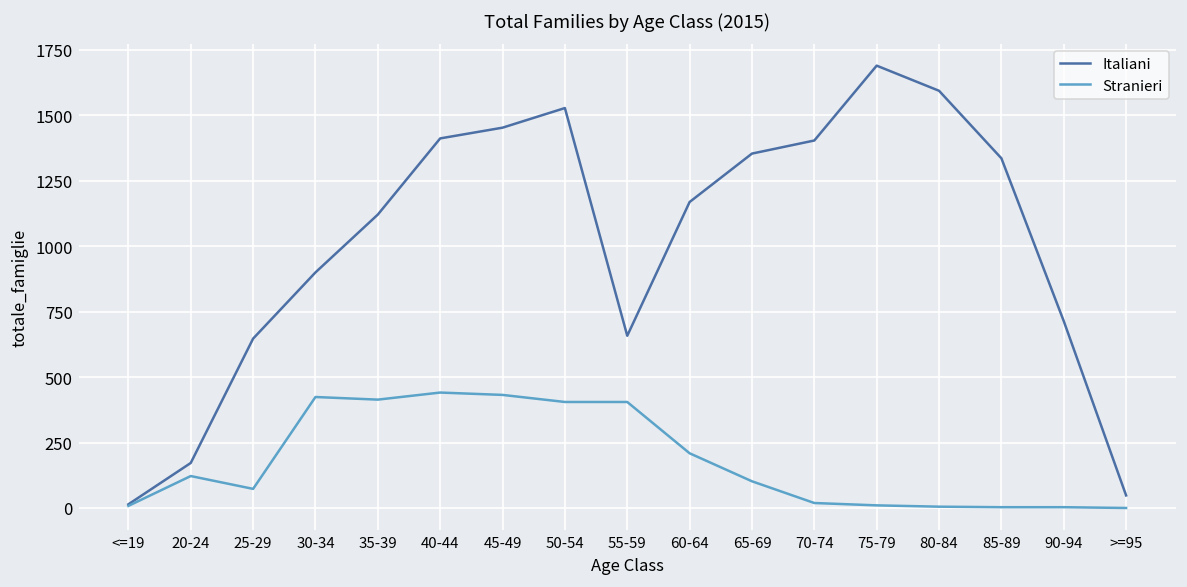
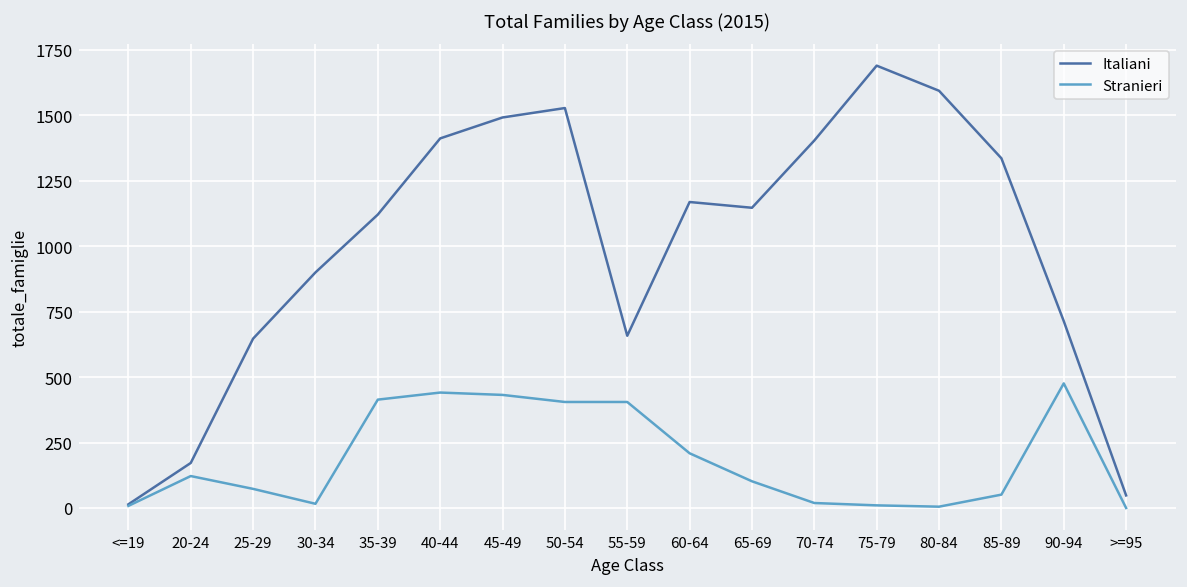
  {
    "Italiani": {
      "20-24": 170,
      "25-29": 650,
      "30-34": 900,
      "35-39": 1120,
      "40-44": 1410,
-     "45-49": 1450,
+     "45-49": 1490,
      "50-54": 1530,
      "55-59": 660,
      "60-64": 1170,
-     "65-69": 1350,
+     "65-69": 1150,
      "70-74": 1400,
      "75-79": 1690,
      "80-84": 1590,
      "85-89": 1340,
      "90-94": 710,
      ">=95": 50
    },
    "Stranieri": {
      "20-24": 120,
      "25-29": 70,
-     "30-34": 420,
+     "30-34": 20,
      "35-39": 410,
      "40-44": 440,
      "45-49": 430,
      "50-54": 410,
      "55-59": 410,
      "60-64": 210,
      "65-69": 100,
      "70-74": 20,
      "75-79": 10,
      "80-84": 10,
-     "85-89": 0,
-     "90-94": 0,
+     "85-89": 50,
+     "90-94": 480,
      ">=95": 0
    }
  }
